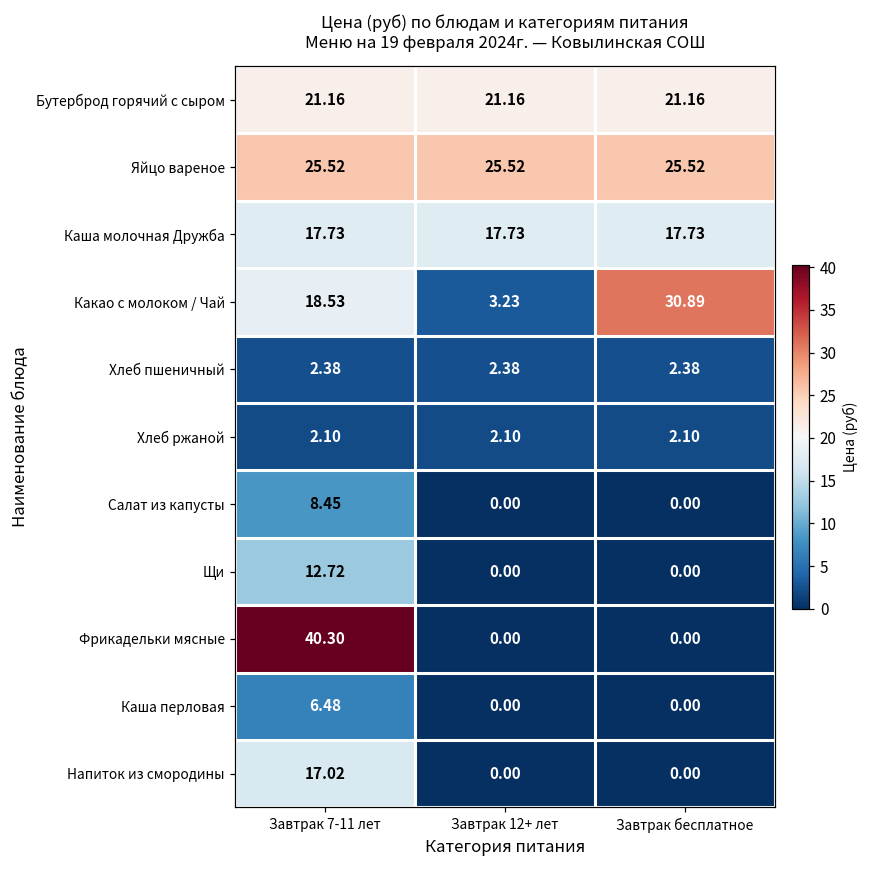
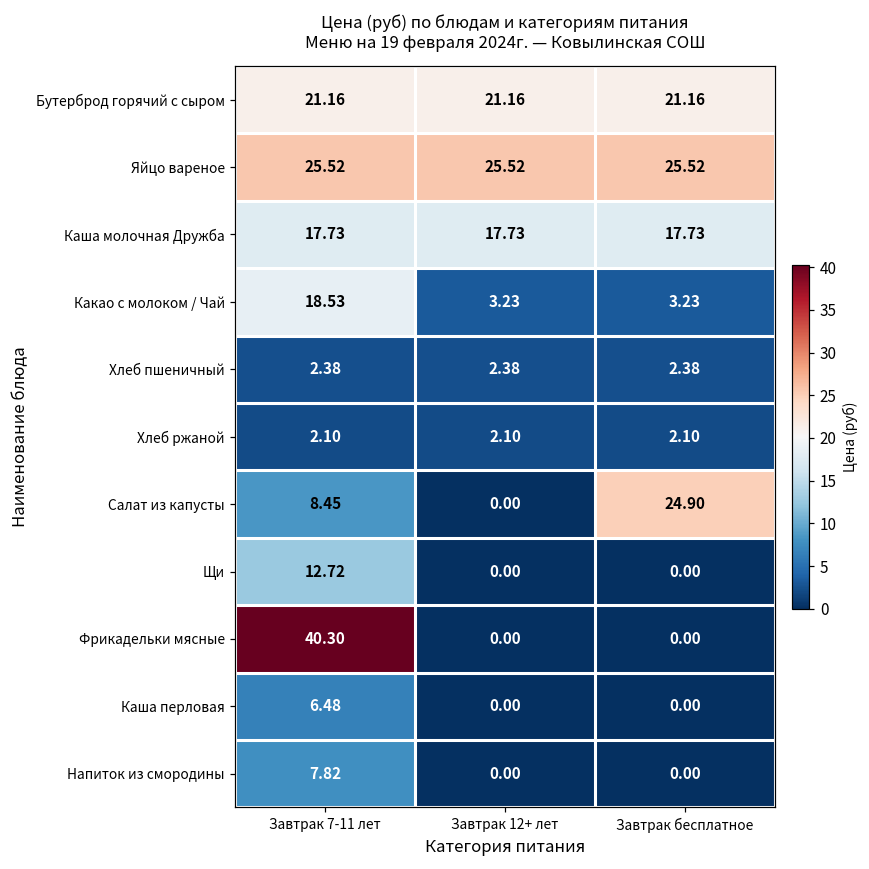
  {
    "Бутерброд горячий с сыром": {
      "Завтрак 7-11 лет": 21.16,
      "Завтрак 12+ лет": 21.16,
      "Завтрак бесплатное": 21.16
    },
    "Яйцо вареное": {
      "Завтрак 7-11 лет": 25.52,
      "Завтрак 12+ лет": 25.52,
      "Завтрак бесплатное": 25.52
    },
    "Каша молочная Дружба": {
      "Завтрак 7-11 лет": 17.73,
      "Завтрак 12+ лет": 17.73,
      "Завтрак бесплатное": 17.73
    },
    "Какао с молоком / Чай": {
      "Завтрак 7-11 лет": 18.53,
      "Завтрак 12+ лет": 3.23,
-     "Завтрак бесплатное": 30.89
+     "Завтрак бесплатное": 3.23
    },
    "Хлеб пшеничный": {
      "Завтрак 7-11 лет": 2.38,
      "Завтрак 12+ лет": 2.38,
      "Завтрак бесплатное": 2.38
    },
    "Хлеб ржаной": {
      "Завтрак 7-11 лет": 2.10,
      "Завтрак 12+ лет": 2.10,
      "Завтрак бесплатное": 2.10
    },
    "Салат из капусты": {
      "Завтрак 7-11 лет": 8.45,
      "Завтрак 12+ лет": 0.00,
-     "Завтрак бесплатное": 0.00
+     "Завтрак бесплатное": 24.90
    },
    "Щи": {
      "Завтрак 7-11 лет": 12.72,
      "Завтрак 12+ лет": 0.00,
      "Завтрак бесплатное": 0.00
    },
    "Фрикадельки мясные": {
      "Завтрак 7-11 лет": 40.30,
      "Завтрак 12+ лет": 0.00,
      "Завтрак бесплатное": 0.00
    },
    "Каша перловая": {
      "Завтрак 7-11 лет": 6.48,
      "Завтрак 12+ лет": 0.00,
      "Завтрак бесплатное": 0.00
    },
    "Напиток из смородины": {
-     "Завтрак 7-11 лет": 17.02,
+     "Завтрак 7-11 лет": 7.82,
      "Завтрак 12+ лет": 0.00,
      "Завтрак бесплатное": 0.00
    }
  }
